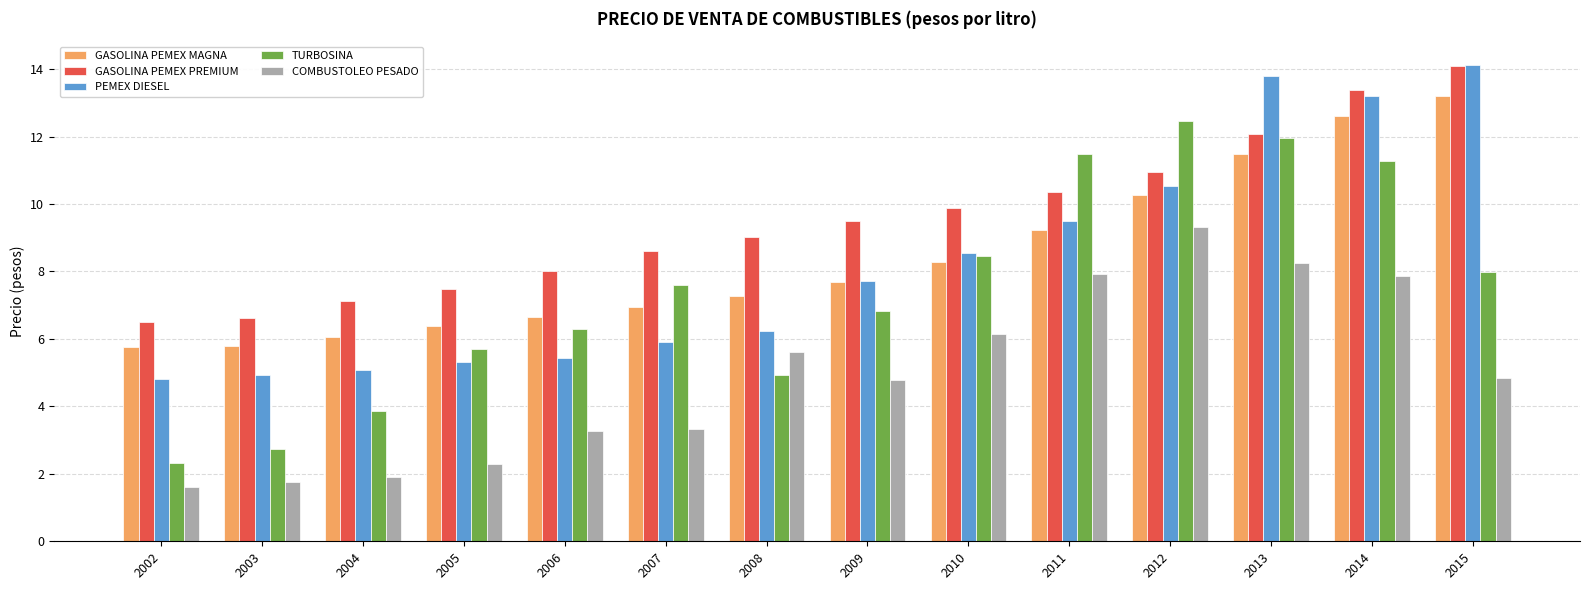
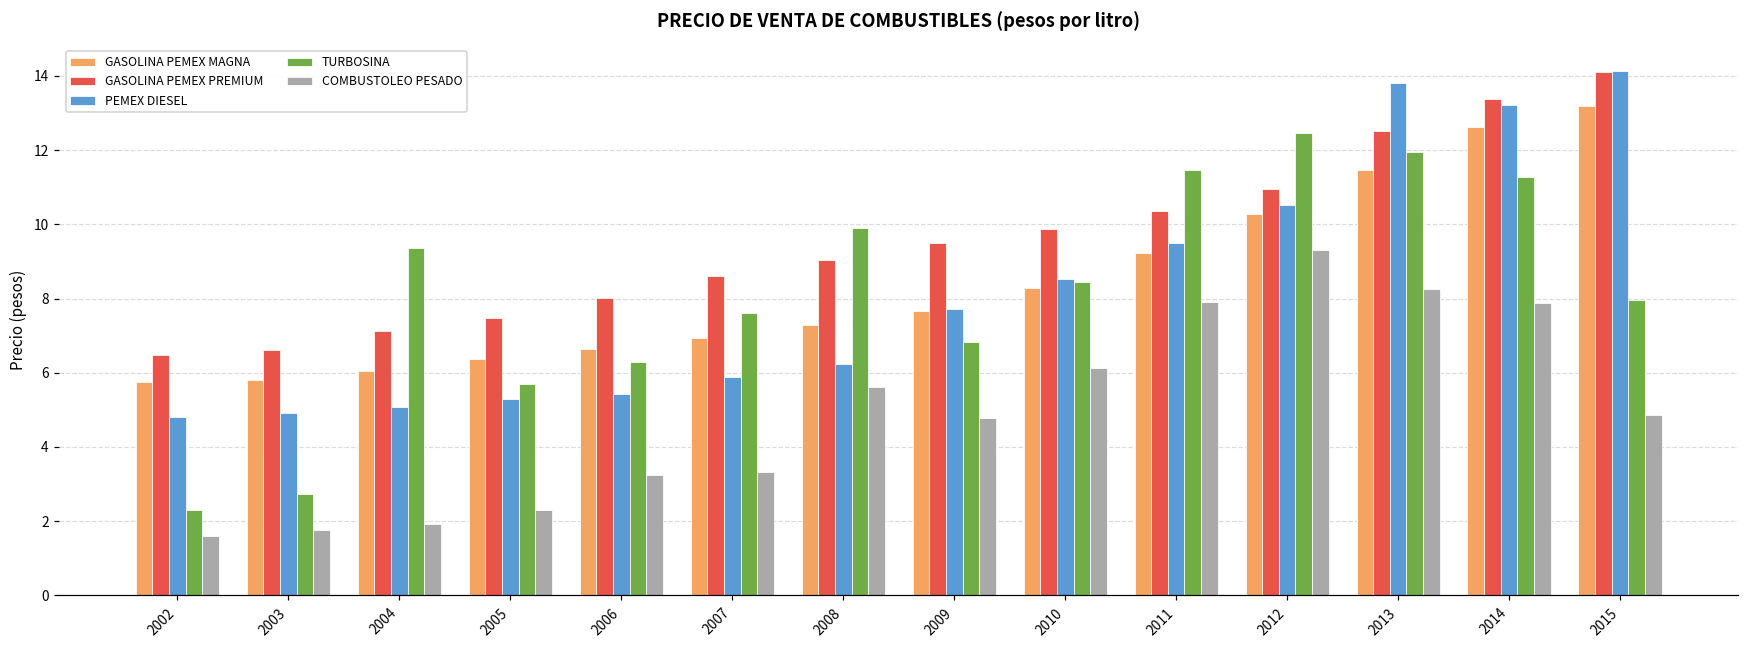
  {
    "GASOLINA PEMEX MAGNA": {
      "2002": 5.8,
      "2003": 5.8,
      "2004": 6.1,
      "2005": 6.4,
      "2006": 6.6,
      "2007": 6.9,
      "2008": 7.3,
      "2009": 7.7,
      "2010": 8.3,
      "2011": 9.2,
      "2012": 10.3,
      "2013": 11.5,
      "2014": 12.6,
      "2015": 13.2
    },
    "GASOLINA PEMEX PREMIUM": {
      "2002": 6.5,
      "2003": 6.6,
      "2004": 7.1,
      "2005": 7.5,
      "2006": 8.0,
      "2007": 8.6,
      "2008": 9.0,
      "2009": 9.5,
      "2010": 9.9,
      "2011": 10.4,
      "2012": 11.0,
-     "2013": 12.1,
+     "2013": 12.5,
      "2014": 13.4,
      "2015": 14.1
    },
    "PEMEX DIESEL": {
      "2002": 4.8,
      "2003": 4.9,
      "2004": 5.1,
      "2005": 5.3,
      "2006": 5.4,
      "2007": 5.9,
      "2008": 6.2,
      "2009": 7.7,
      "2010": 8.5,
      "2011": 9.5,
      "2012": 10.5,
      "2013": 13.8,
      "2014": 13.2,
      "2015": 14.1
    },
    "TURBOSINA": {
      "2002": 2.3,
      "2003": 2.7,
-     "2004": 3.9,
+     "2004": 9.4,
      "2005": 5.7,
      "2006": 6.3,
      "2007": 7.6,
-     "2008": 4.9,
+     "2008": 9.9,
      "2009": 6.8,
      "2010": 8.4,
      "2011": 11.5,
      "2012": 12.5,
      "2013": 12.0,
      "2014": 11.3,
      "2015": 8.0
    },
    "COMBUSTOLEO PESADO": {
      "2002": 1.6,
      "2003": 1.8,
      "2004": 1.9,
      "2005": 2.3,
      "2006": 3.3,
      "2007": 3.3,
      "2008": 5.6,
      "2009": 4.8,
      "2010": 6.1,
      "2011": 7.9,
      "2012": 9.3,
      "2013": 8.3,
      "2014": 7.9,
      "2015": 4.9
    }
  }
